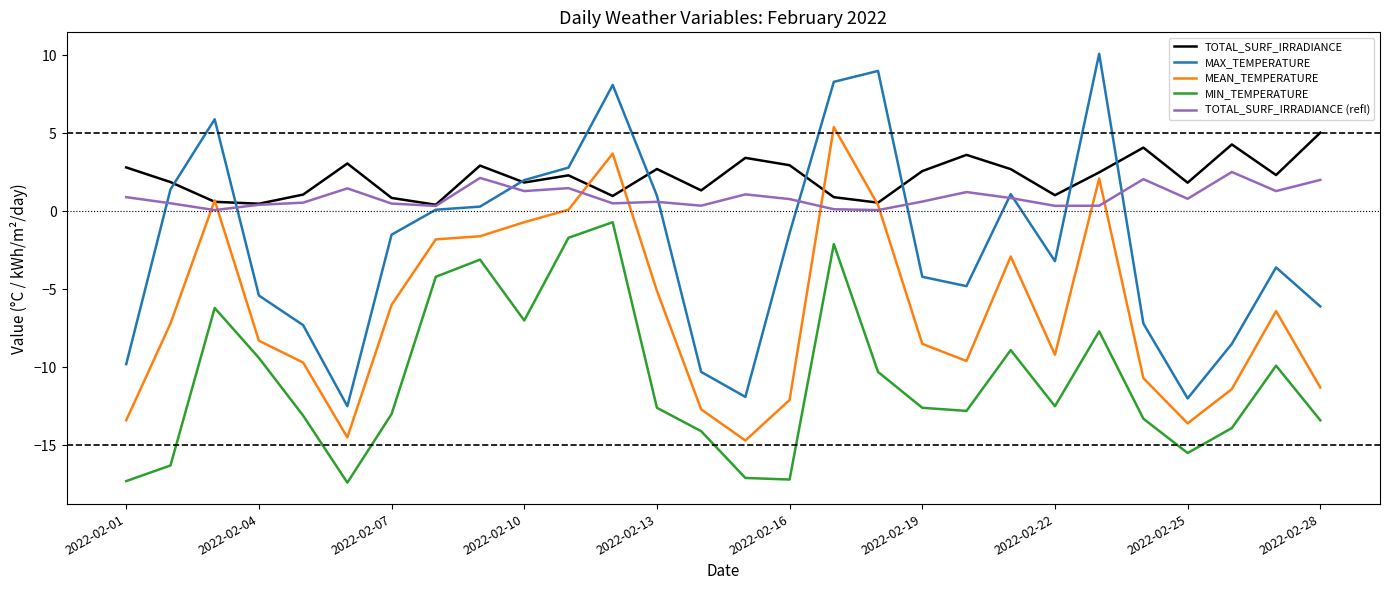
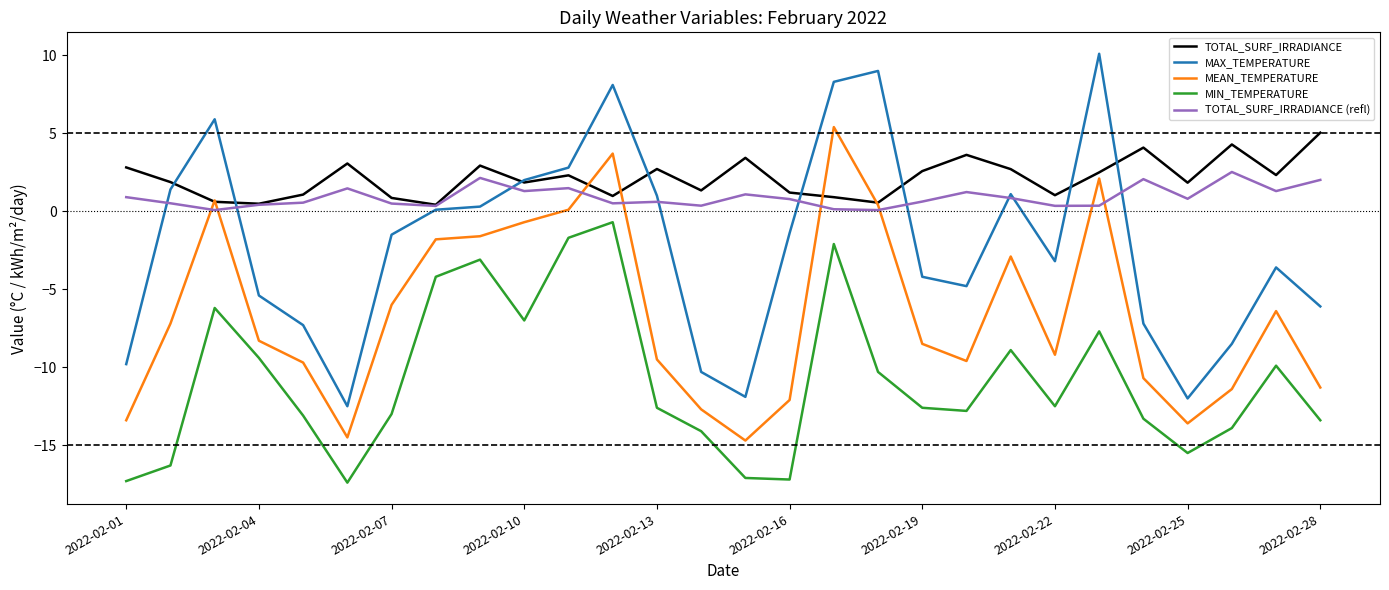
  {
    "TOTAL_SURF_IRRADIANCE": {
      "2022-02-01": 2.8,
      "2022-02-07": 0.9,
      "2022-02-13": 2.7,
-     "2022-02-16": 3.0,
+     "2022-02-16": 1.2,
      "2022-02-19": 2.6,
      "2022-02-22": 1.0,
      "2022-02-25": 1.8,
      "2022-02-28": 5.0
    },
    "MAX_TEMPERATURE": {
      "2022-02-01": -9.8,
      "2022-02-04": -5.4,
      "2022-02-07": -1.5,
      "2022-02-13": 1.0,
      "2022-02-16": -1.4,
      "2022-02-19": -4.2,
      "2022-02-22": -3.2,
      "2022-02-25": -12.0,
      "2022-02-28": -6.1
    },
    "MEAN_TEMPERATURE": {
      "2022-02-01": -13.4,
      "2022-02-04": -8.3,
      "2022-02-07": -6.0,
      "2022-02-10": -0.7,
-     "2022-02-13": -5.1,
+     "2022-02-13": -9.5,
      "2022-02-16": -12.1,
      "2022-02-19": -8.5,
      "2022-02-22": -9.2,
      "2022-02-25": -13.6,
      "2022-02-28": -11.3
    },
    "MIN_TEMPERATURE": {
      "2022-02-01": -17.3,
      "2022-02-04": -9.4,
      "2022-02-07": -13.0,
      "2022-02-10": -7.0,
      "2022-02-13": -12.6,
      "2022-02-16": -17.2,
      "2022-02-19": -12.6,
      "2022-02-22": -12.5,
      "2022-02-25": -15.5,
      "2022-02-28": -13.4
    },
    "TOTAL_SURF_IRRADIANCE (refl)": {
      "2022-02-01": 0.9,
      "2022-02-07": 0.5,
      "2022-02-10": 1.3,
      "2022-02-13": 0.6,
      "2022-02-16": 0.8,
      "2022-02-19": 0.6,
      "2022-02-22": 0.3,
      "2022-02-25": 0.8,
      "2022-02-28": 2.0
    }
  }
